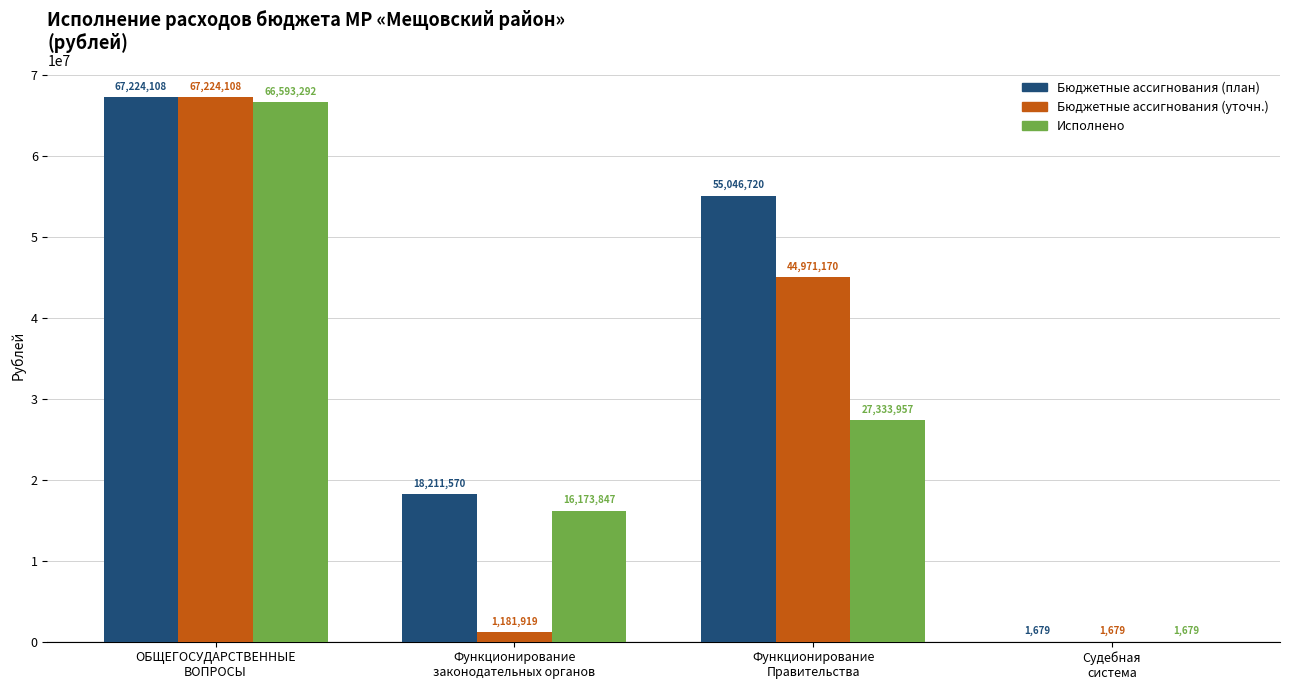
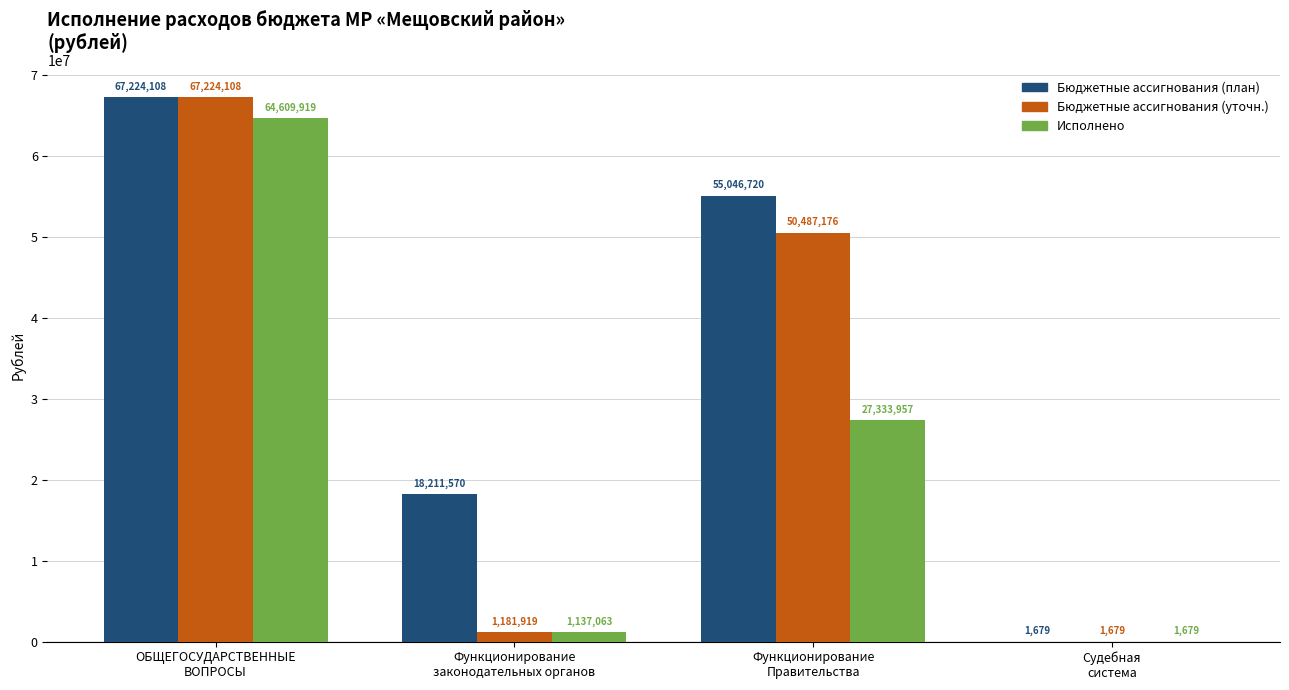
  {
    "Бюджетные ассигнования (план)": {
      "ОБЩЕГОСУДАРСТВЕННЫЕ ВОПРОСЫ": "67,224,108",
      "Функционирование законодательных органов": "18,211,570",
      "Функционирование Правительства": "55,046,720",
      "Судебная система": "1,679"
    },
    "Бюджетные ассигнования (уточн.)": {
      "ОБЩЕГОСУДАРСТВЕННЫЕ ВОПРОСЫ": "67,224,108",
      "Функционирование законодательных органов": "1,181,919",
-     "Функционирование Правительства": "44,971,170",
+     "Функционирование Правительства": "50,487,176",
      "Судебная система": "1,679"
    },
    "Исполнено": {
-     "ОБЩЕГОСУДАРСТВЕННЫЕ ВОПРОСЫ": "66,593,292",
-     "Функционирование законодательных органов": "16,173,847",
+     "ОБЩЕГОСУДАРСТВЕННЫЕ ВОПРОСЫ": "64,609,919",
+     "Функционирование законодательных органов": "1,137,063",
      "Функционирование Правительства": "27,333,957",
      "Судебная система": "1,679"
    }
  }
